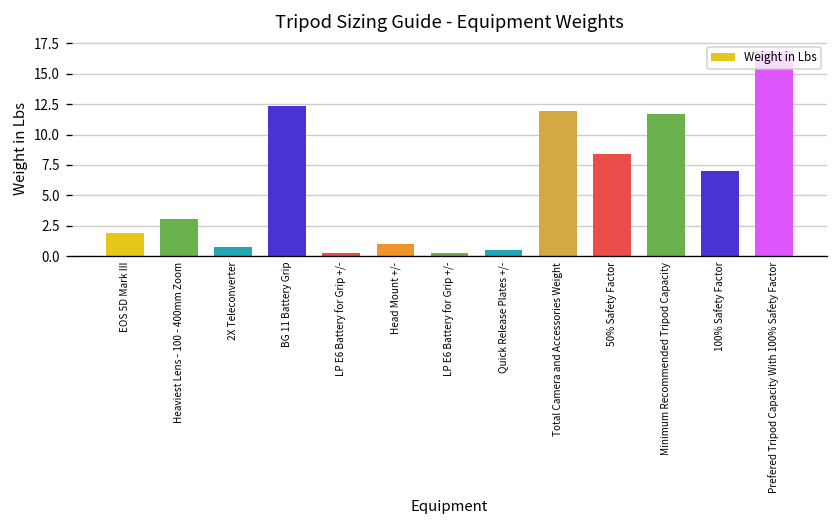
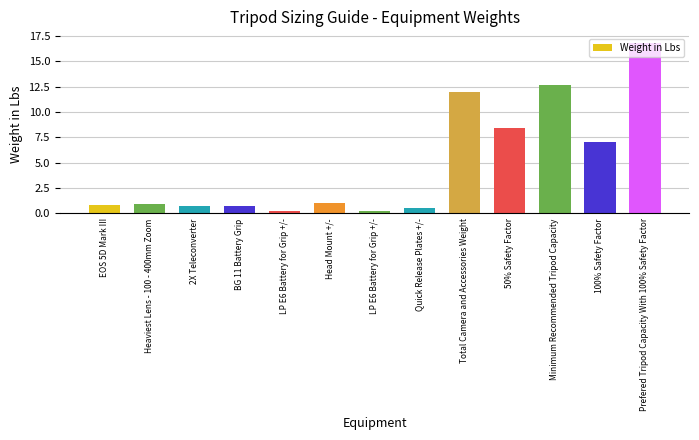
  {
-   "EOS 5D Mark III": 1.9,
-   "Heaviest Lens - 100 - 400mm Zoom": 3.0,
+   "EOS 5D Mark III": 0.9,
+   "Heaviest Lens - 100 - 400mm Zoom": 0.9,
    "2X Teleconverter": 0.8,
-   "BG 11 Battery Grip": 12.3,
+   "BG 11 Battery Grip": 0.8,
    "Head Mount +/-": 1.0,
    "Quick Release Plates +/-": 0.5,
    "Total Camera and Accessories Weight": 12.0,
    "50% Safety Factor": 8.4,
-   "Minimum Recommended Tripod Capacity": 11.7,
+   "Minimum Recommended Tripod Capacity": 12.6,
    "100% Safety Factor": 7.0
  }
